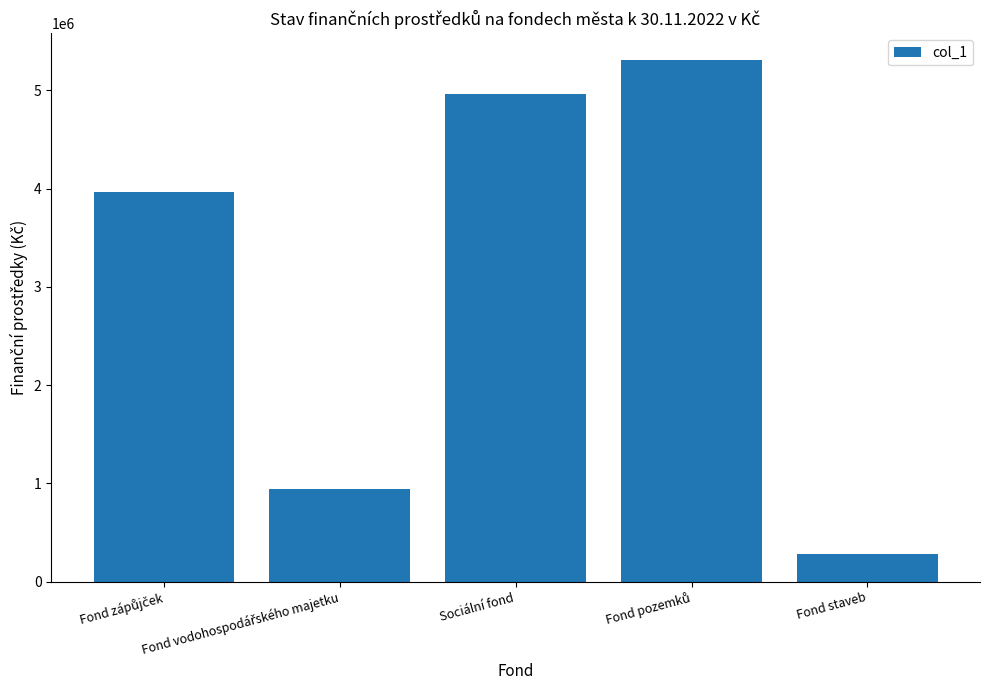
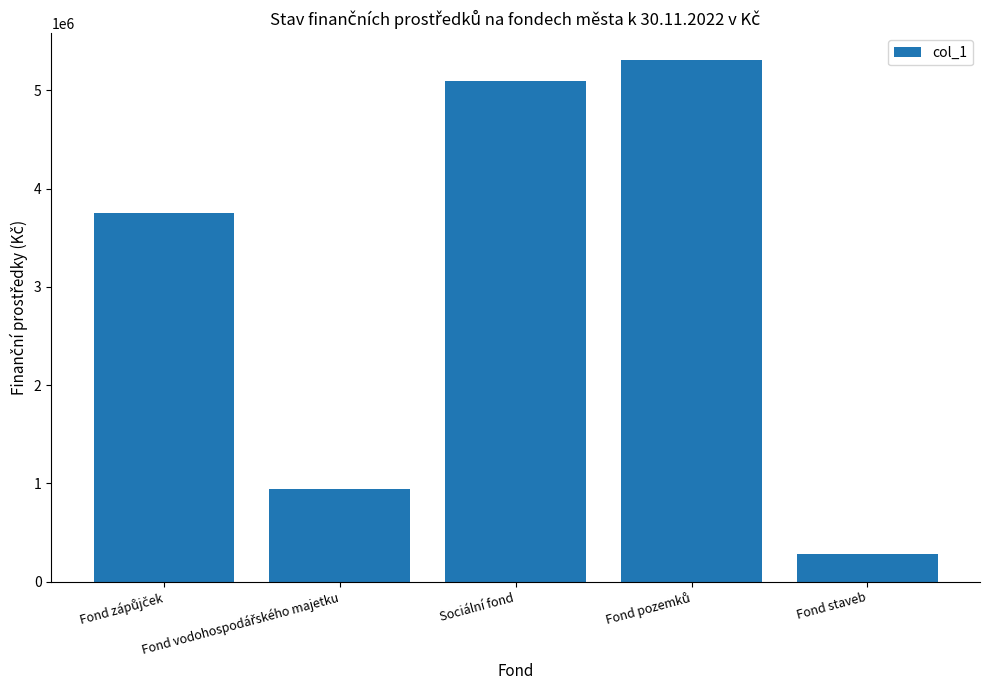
  {
-   "Fond zápůjček": 4000000,
+   "Fond zápůjček": 3800000,
    "Fond vodohospodářského majetku": 900000,
-   "Sociální fond": 5000000,
+   "Sociální fond": 5100000,
    "Fond pozemků": 5300000,
    "Fond staveb": 300000
  }
